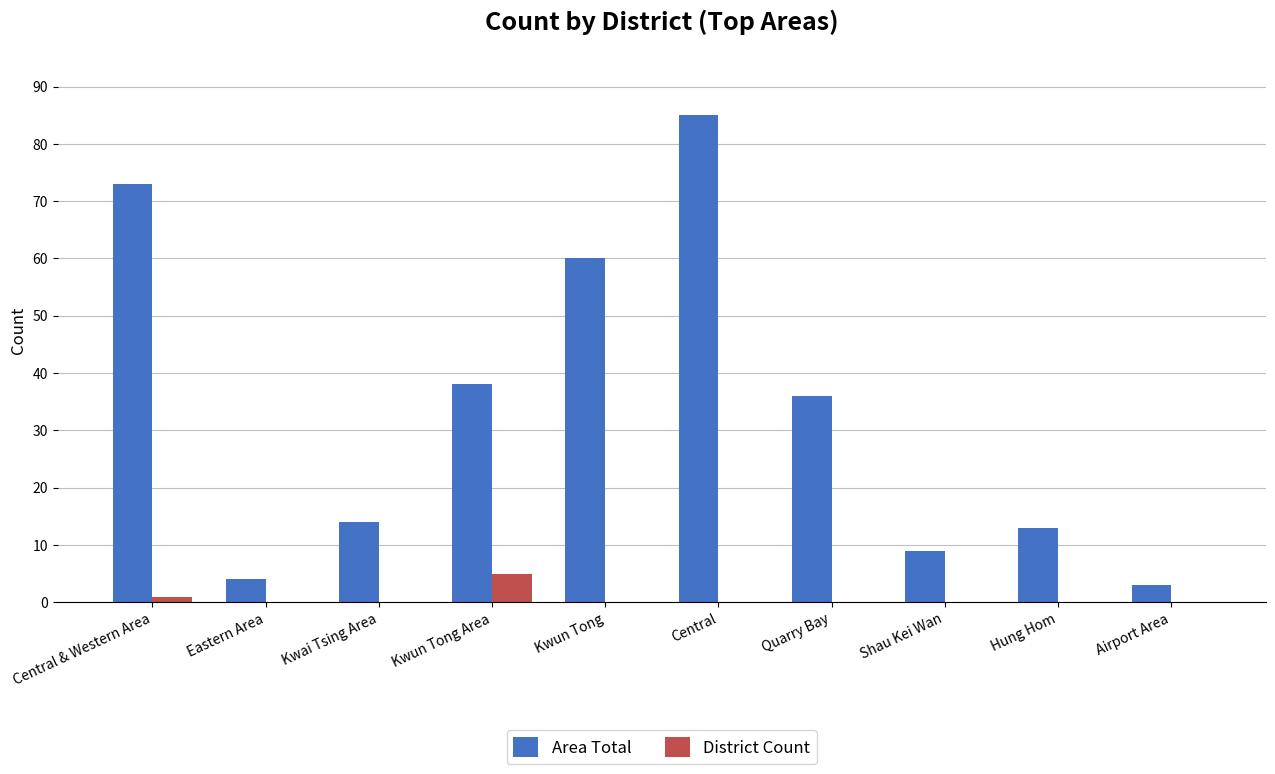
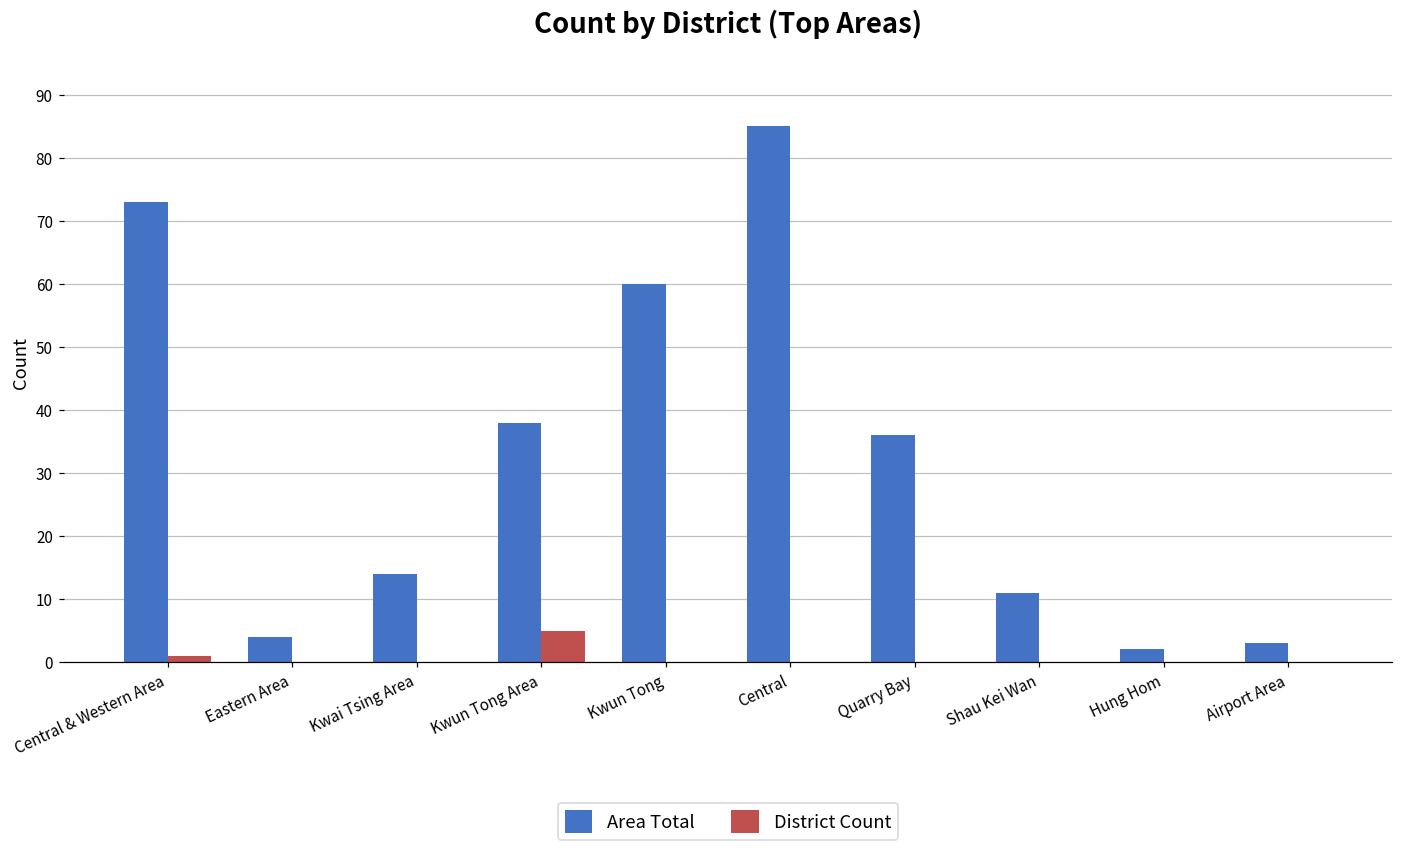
  {
    "Area Total": {
      "Central & Western Area": 73,
      "Eastern Area": 4,
      "Kwai Tsing Area": 14,
      "Kwun Tong Area": 38,
      "Kwun Tong": 60,
      "Central": 85,
      "Quarry Bay": 36,
-     "Shau Kei Wan": 9,
-     "Hung Hom": 13,
+     "Shau Kei Wan": 11,
+     "Hung Hom": 2,
      "Airport Area": 3
    },
    "District Count": {
      "Central & Western Area": 1,
      "Eastern Area": 0,
      "Kwai Tsing Area": 0,
      "Kwun Tong Area": 5,
      "Kwun Tong": 0,
      "Central": 0,
      "Quarry Bay": 0,
      "Shau Kei Wan": 0,
      "Hung Hom": 0,
      "Airport Area": 0
    }
  }
